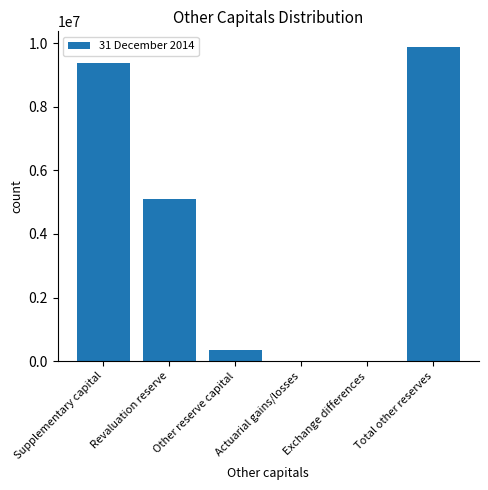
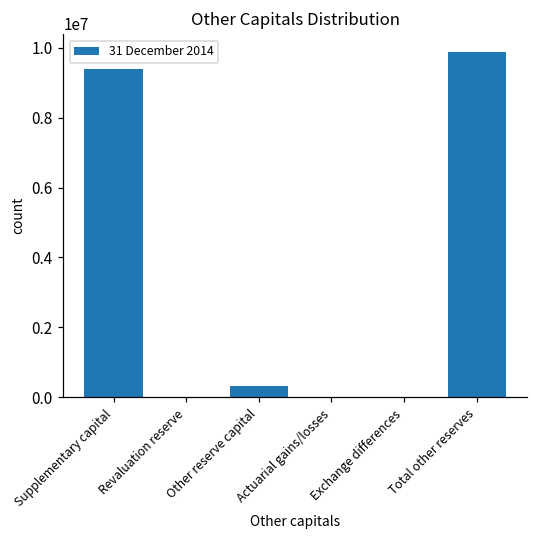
  {
    "Supplementary capital": 9400000,
-   "Revaluation reserve": 5100000,
+   "Revaluation reserve": 0,
    "Other reserve capital": 300000,
    "Total other reserves": 9900000
  }
